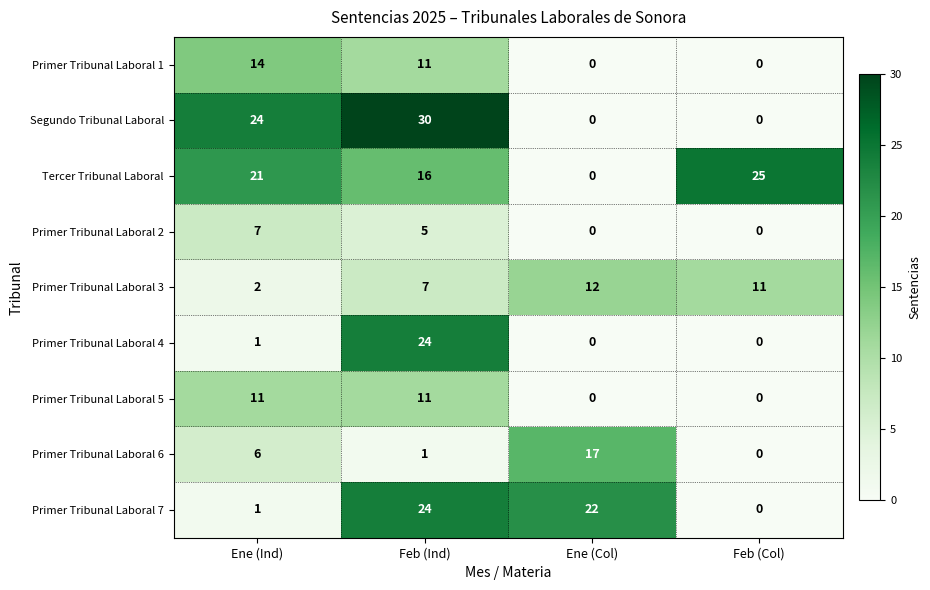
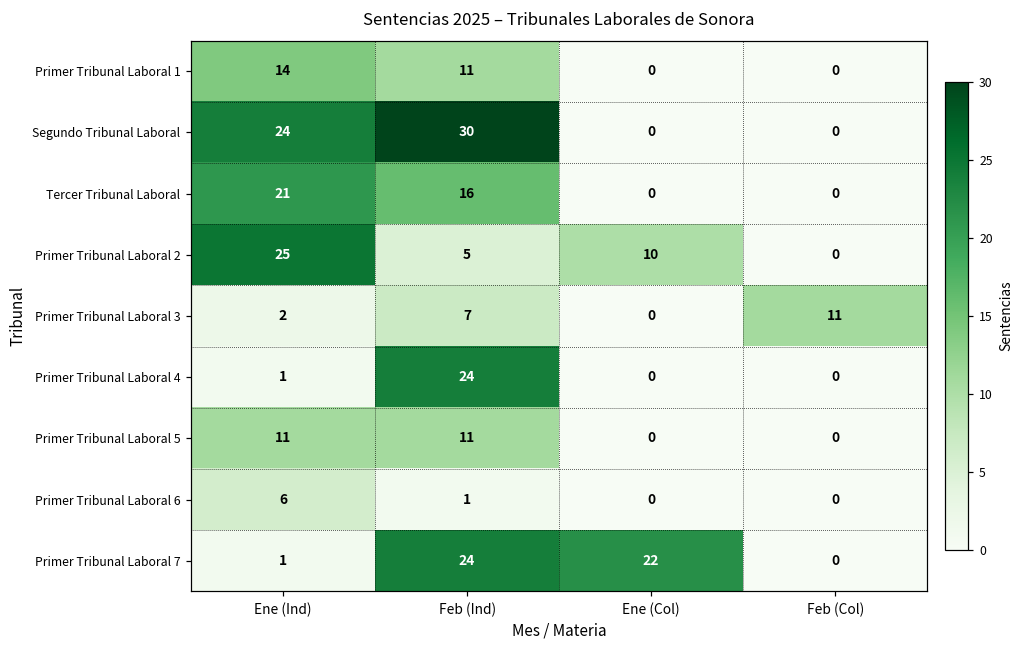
  {
    "Primer Tribunal Laboral 1": {
      "Ene (Ind)": 14,
      "Feb (Ind)": 11,
      "Ene (Col)": 0,
      "Feb (Col)": 0
    },
    "Segundo Tribunal Laboral": {
      "Ene (Ind)": 24,
      "Feb (Ind)": 30,
      "Ene (Col)": 0,
      "Feb (Col)": 0
    },
    "Tercer Tribunal Laboral": {
      "Ene (Ind)": 21,
      "Feb (Ind)": 16,
      "Ene (Col)": 0,
-     "Feb (Col)": 25
+     "Feb (Col)": 0
    },
    "Primer Tribunal Laboral 2": {
-     "Ene (Ind)": 7,
+     "Ene (Ind)": 25,
      "Feb (Ind)": 5,
-     "Ene (Col)": 0,
+     "Ene (Col)": 10,
      "Feb (Col)": 0
    },
    "Primer Tribunal Laboral 3": {
      "Ene (Ind)": 2,
      "Feb (Ind)": 7,
-     "Ene (Col)": 12,
+     "Ene (Col)": 0,
      "Feb (Col)": 11
    },
    "Primer Tribunal Laboral 4": {
      "Ene (Ind)": 1,
      "Feb (Ind)": 24,
      "Ene (Col)": 0,
      "Feb (Col)": 0
    },
    "Primer Tribunal Laboral 5": {
      "Ene (Ind)": 11,
      "Feb (Ind)": 11,
      "Ene (Col)": 0,
      "Feb (Col)": 0
    },
    "Primer Tribunal Laboral 6": {
      "Ene (Ind)": 6,
      "Feb (Ind)": 1,
-     "Ene (Col)": 17,
+     "Ene (Col)": 0,
      "Feb (Col)": 0
    },
    "Primer Tribunal Laboral 7": {
      "Ene (Ind)": 1,
      "Feb (Ind)": 24,
      "Ene (Col)": 22,
      "Feb (Col)": 0
    }
  }
